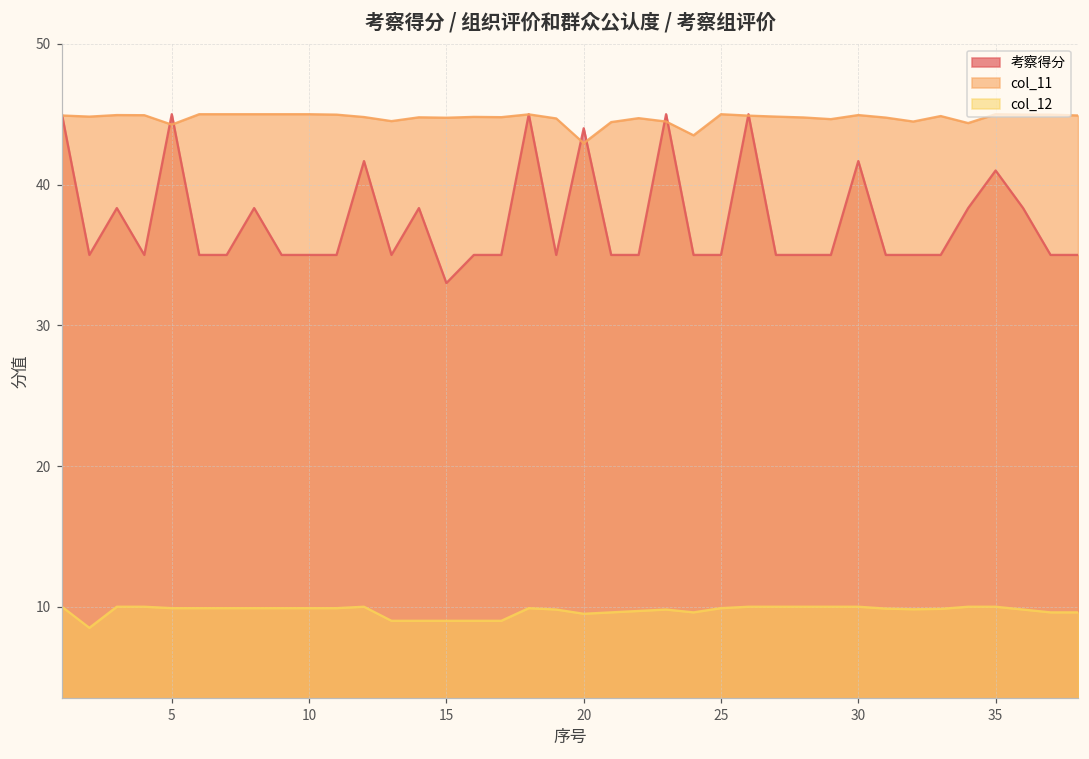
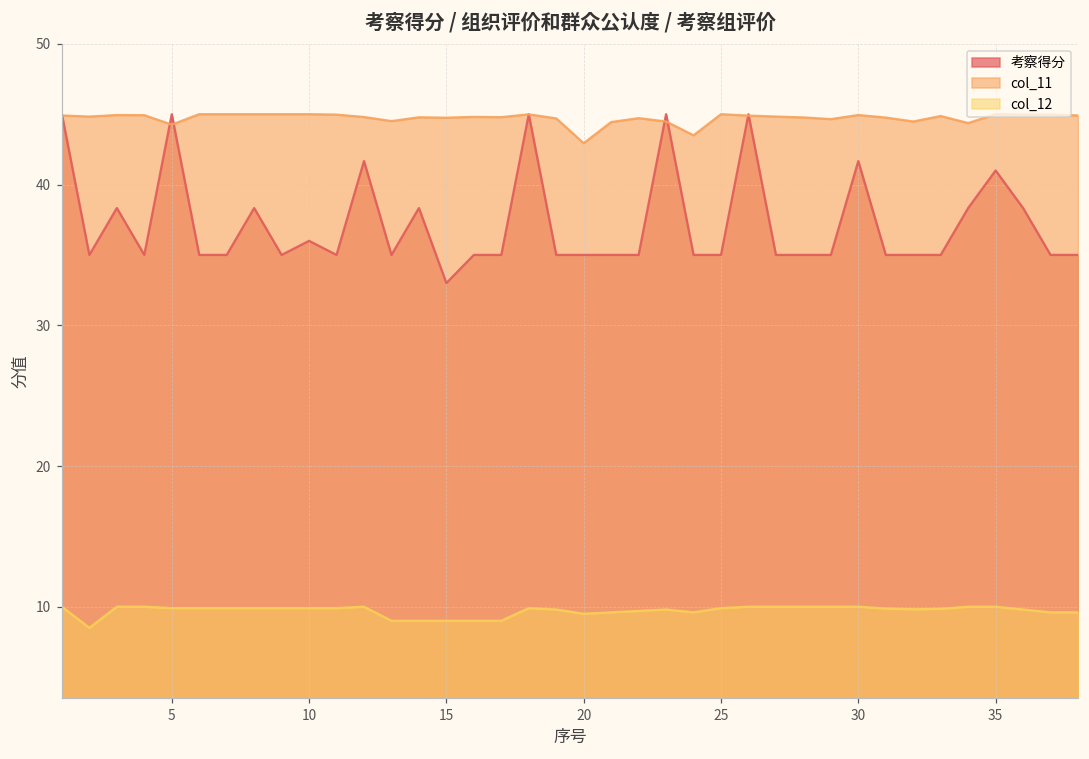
  {
    "考察得分": {
      "5": 45,
-     "10": 35,
+     "10": 36,
      "15": 33,
-     "20": 44,
+     "20": 35,
      "25": 35,
      "30": 41.7,
      "35": 41
    }
  }
